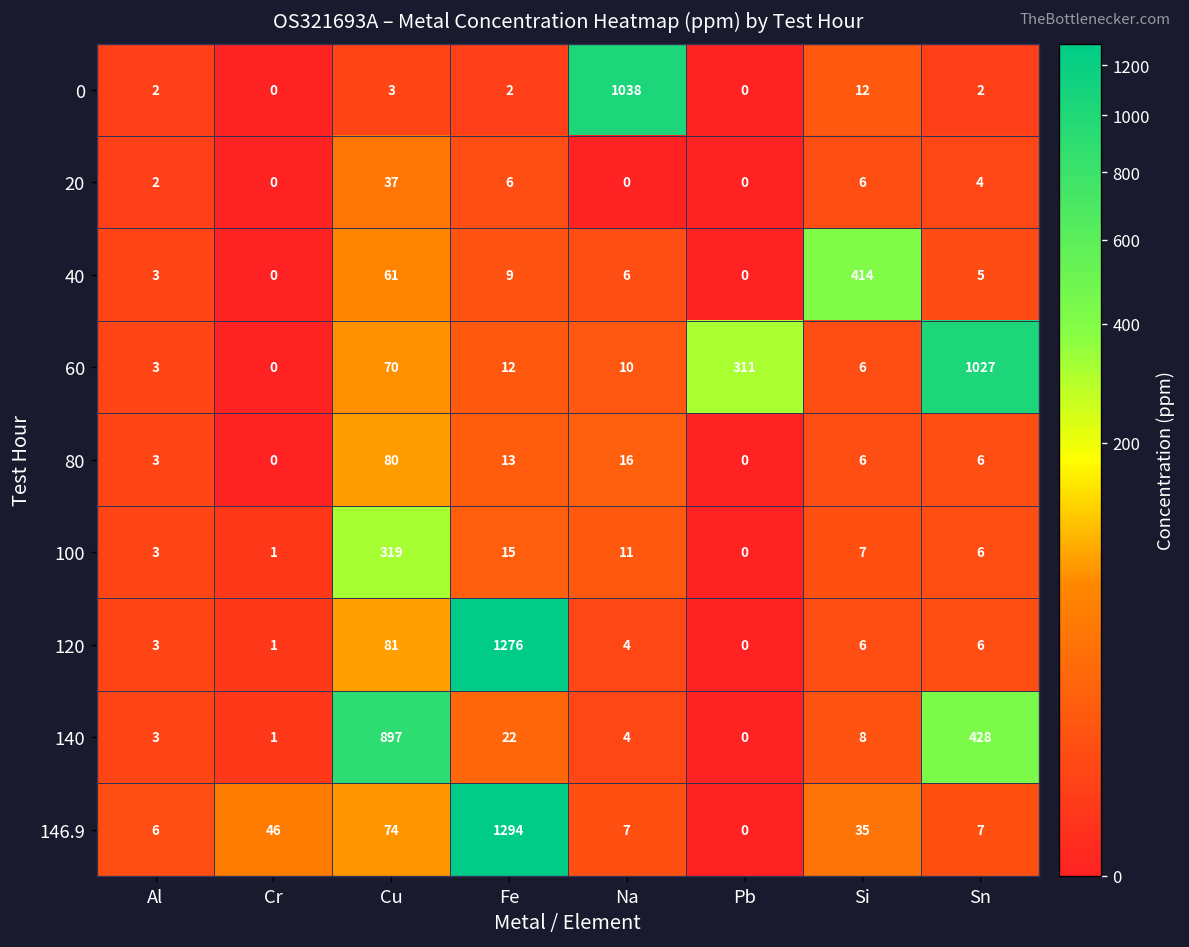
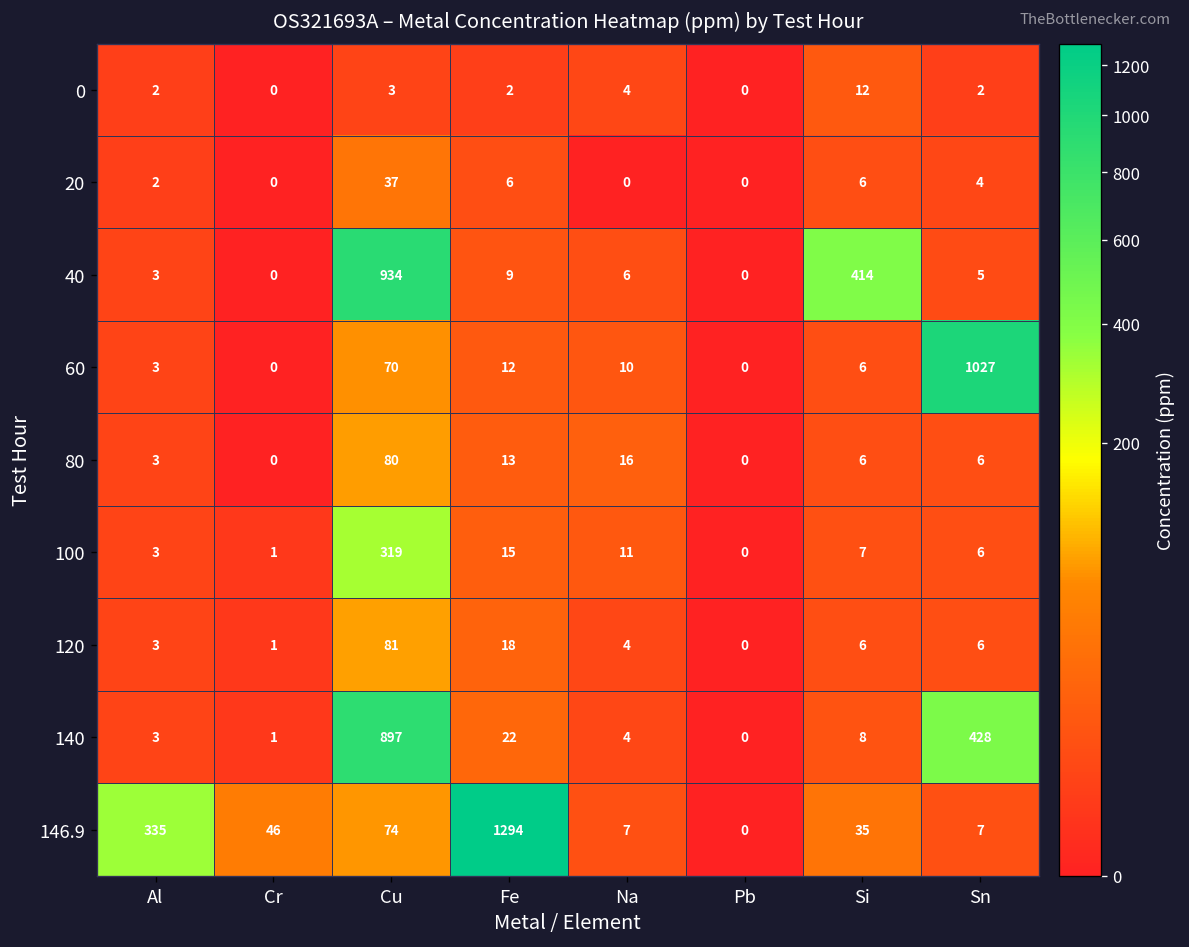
  {
    "0": {
      "Al": 2,
      "Cr": 0,
      "Cu": 3,
      "Fe": 2,
-     "Na": 1038,
+     "Na": 4,
      "Pb": 0,
      "Si": 12,
      "Sn": 2
    },
    "20": {
      "Al": 2,
      "Cr": 0,
      "Cu": 37,
      "Fe": 6,
      "Na": 0,
      "Pb": 0,
      "Si": 6,
      "Sn": 4
    },
    "40": {
      "Al": 3,
      "Cr": 0,
-     "Cu": 61,
+     "Cu": 934,
      "Fe": 9,
      "Na": 6,
      "Pb": 0,
      "Si": 414,
      "Sn": 5
    },
    "60": {
      "Al": 3,
      "Cr": 0,
      "Cu": 70,
      "Fe": 12,
      "Na": 10,
-     "Pb": 311,
+     "Pb": 0,
      "Si": 6,
      "Sn": 1027
    },
    "80": {
      "Al": 3,
      "Cr": 0,
      "Cu": 80,
      "Fe": 13,
      "Na": 16,
      "Pb": 0,
      "Si": 6,
      "Sn": 6
    },
    "100": {
      "Al": 3,
      "Cr": 1,
      "Cu": 319,
      "Fe": 15,
      "Na": 11,
      "Pb": 0,
      "Si": 7,
      "Sn": 6
    },
    "120": {
      "Al": 3,
      "Cr": 1,
      "Cu": 81,
-     "Fe": 1276,
+     "Fe": 18,
      "Na": 4,
      "Pb": 0,
      "Si": 6,
      "Sn": 6
    },
    "140": {
      "Al": 3,
      "Cr": 1,
      "Cu": 897,
      "Fe": 22,
      "Na": 4,
      "Pb": 0,
      "Si": 8,
      "Sn": 428
    },
    "146.9": {
-     "Al": 6,
+     "Al": 335,
      "Cr": 46,
      "Cu": 74,
      "Fe": 1294,
      "Na": 7,
      "Pb": 0,
      "Si": 35,
      "Sn": 7
    }
  }
